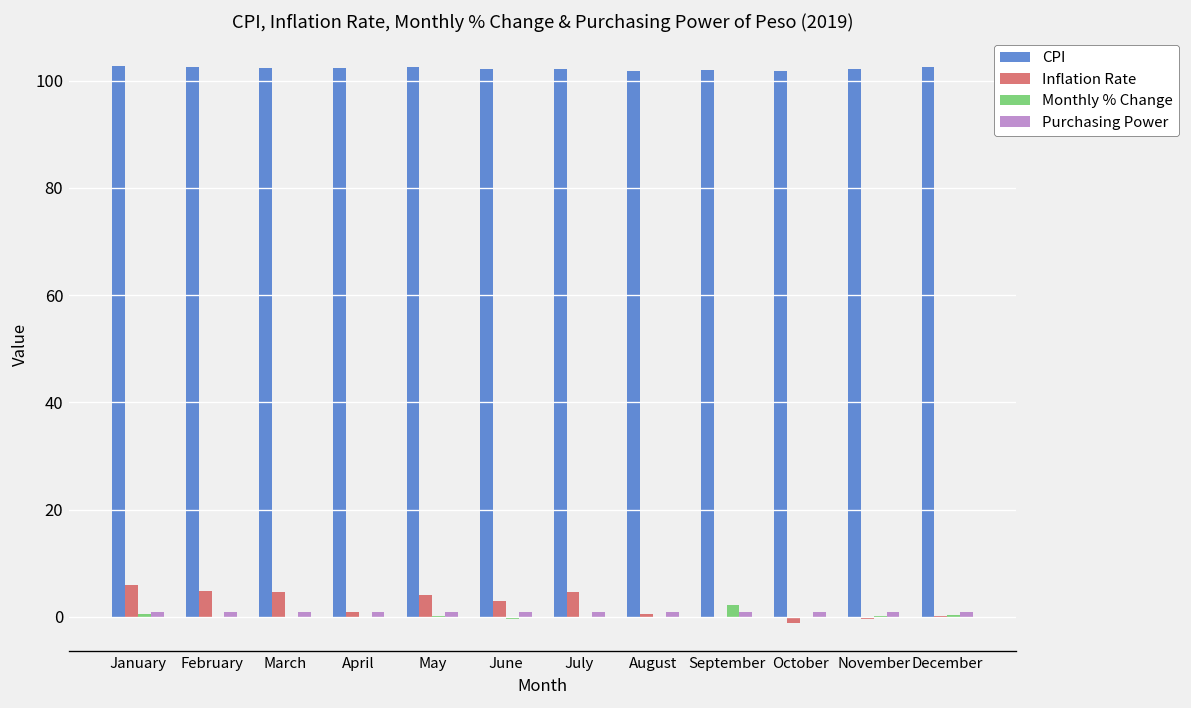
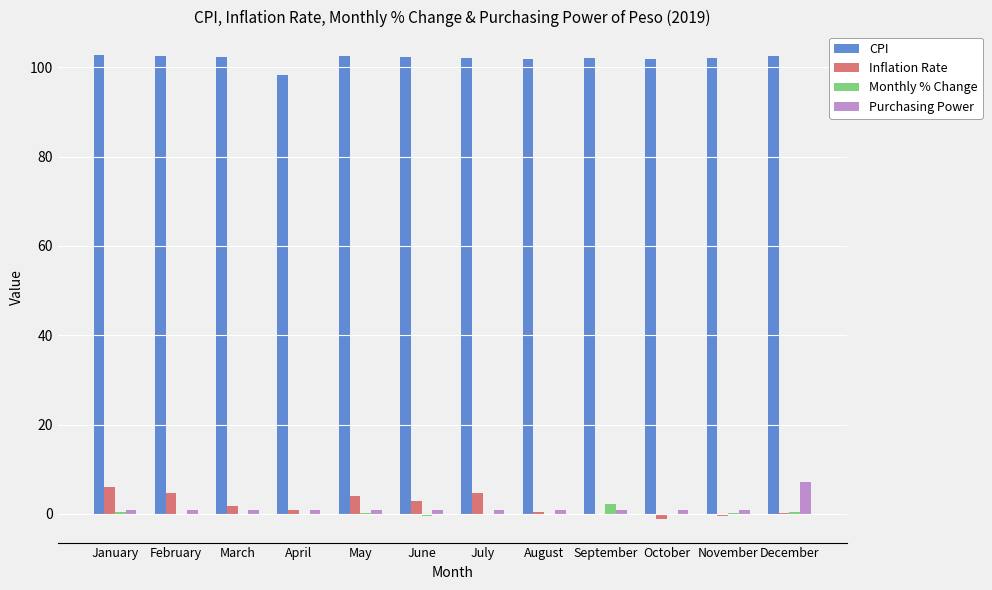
  {
    "CPI": {
      "January": 103,
      "February": 103,
      "March": 102,
-     "April": 102,
+     "April": 98,
      "May": 103,
      "June": 102,
      "July": 102,
      "August": 102,
      "September": 102,
      "October": 102,
      "November": 102,
      "December": 103
    },
    "Inflation Rate": {
      "January": 6,
      "February": 5,
-     "March": 5,
+     "March": 2,
      "April": 1,
      "May": 4,
      "June": 3,
      "July": 5,
      "October": -1
    },
    "Monthly % Change": {
      "April": 0,
      "September": 2
    },
    "Purchasing Power": {
      "January": 1,
      "February": 1,
      "March": 1,
      "April": 1,
      "May": 1,
      "June": 1,
      "July": 1,
      "August": 1,
      "September": 1,
      "October": 1,
      "November": 1,
-     "December": 1
+     "December": 7
    }
  }
